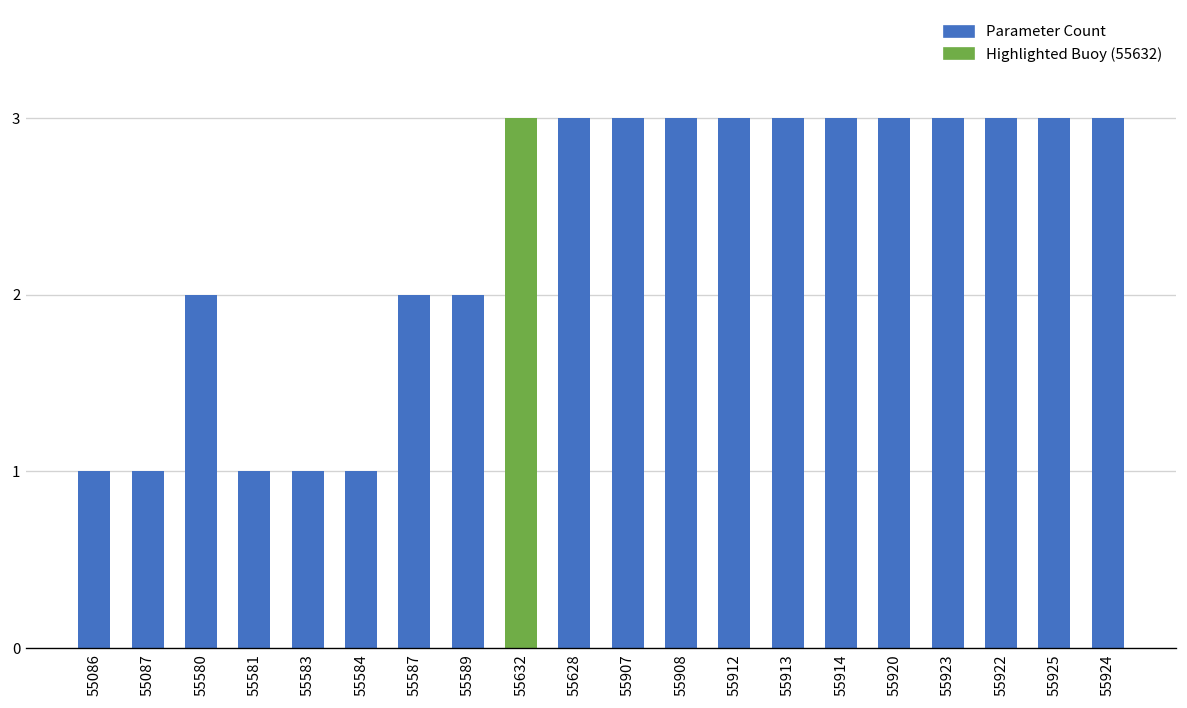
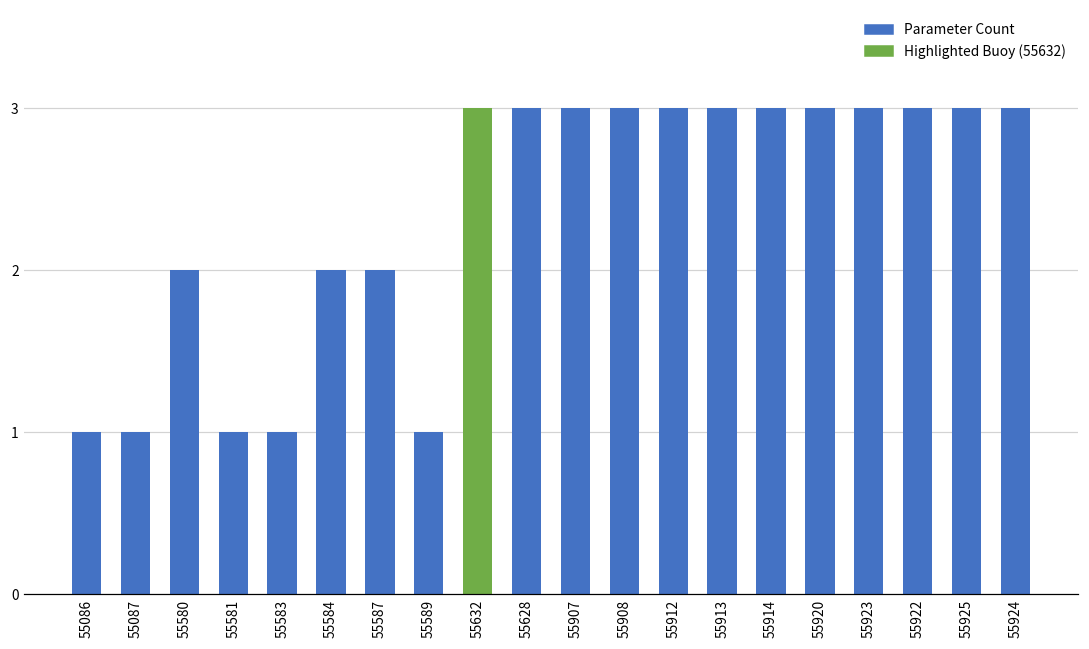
  {
    "55086": 1,
    "55087": 1,
    "55580": 2,
    "55581": 1,
    "55583": 1,
-   "55584": 1,
+   "55584": 2,
    "55587": 2,
-   "55589": 2,
+   "55589": 1,
    "55632": 3,
    "55628": 3,
    "55907": 3,
    "55908": 3,
    "55912": 3,
    "55913": 3,
    "55914": 3,
    "55920": 3,
    "55923": 3,
    "55922": 3,
    "55925": 3,
    "55924": 3
  }
